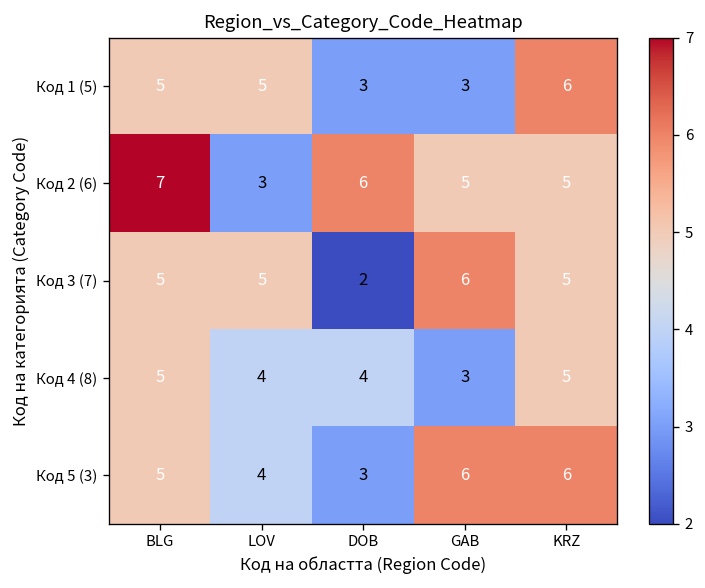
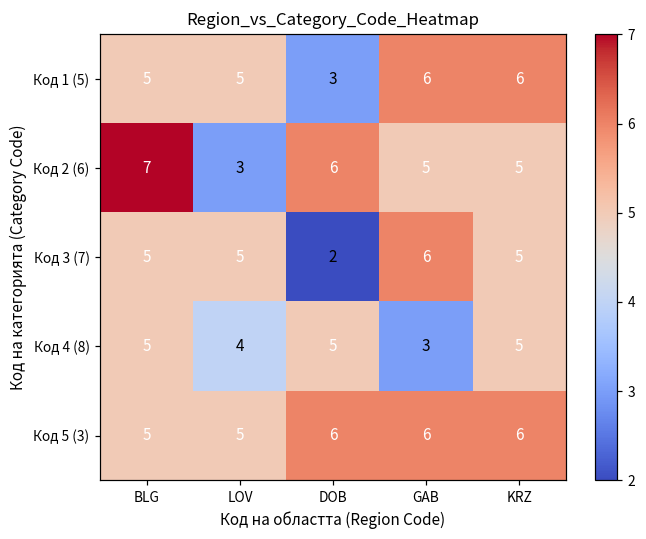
  {
    "Код 1 (5)": {
      "BLG": 5,
      "LOV": 5,
      "DOB": 3,
-     "GAB": 3,
+     "GAB": 6,
      "KRZ": 6
    },
    "Код 2 (6)": {
      "BLG": 7,
      "LOV": 3,
      "DOB": 6,
      "GAB": 5,
      "KRZ": 5
    },
    "Код 3 (7)": {
      "BLG": 5,
      "LOV": 5,
      "DOB": 2,
      "GAB": 6,
      "KRZ": 5
    },
    "Код 4 (8)": {
      "BLG": 5,
      "LOV": 4,
-     "DOB": 4,
+     "DOB": 5,
      "GAB": 3,
      "KRZ": 5
    },
    "Код 5 (3)": {
      "BLG": 5,
-     "LOV": 4,
-     "DOB": 3,
+     "LOV": 5,
+     "DOB": 6,
      "GAB": 6,
      "KRZ": 6
    }
  }
